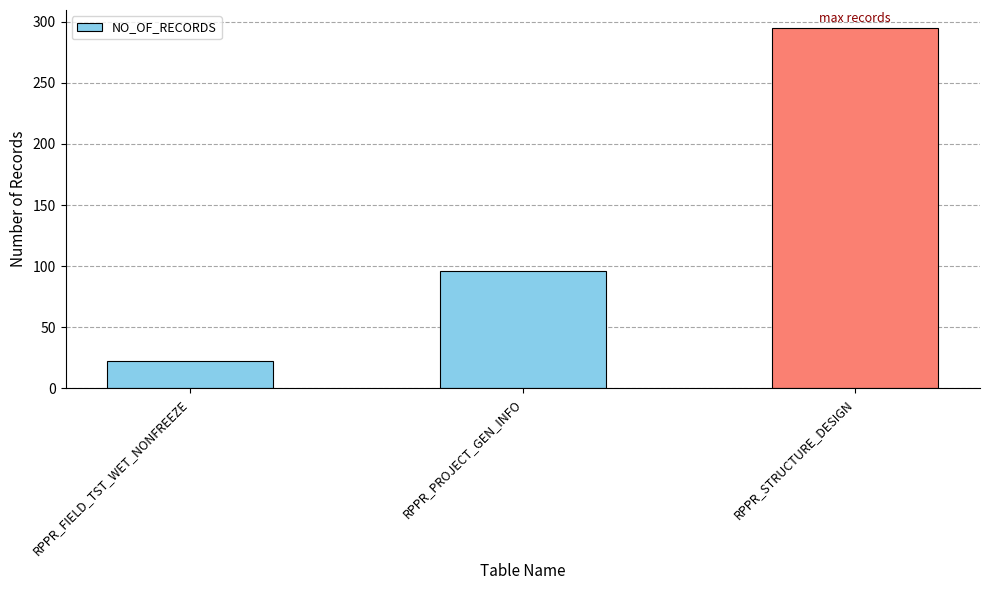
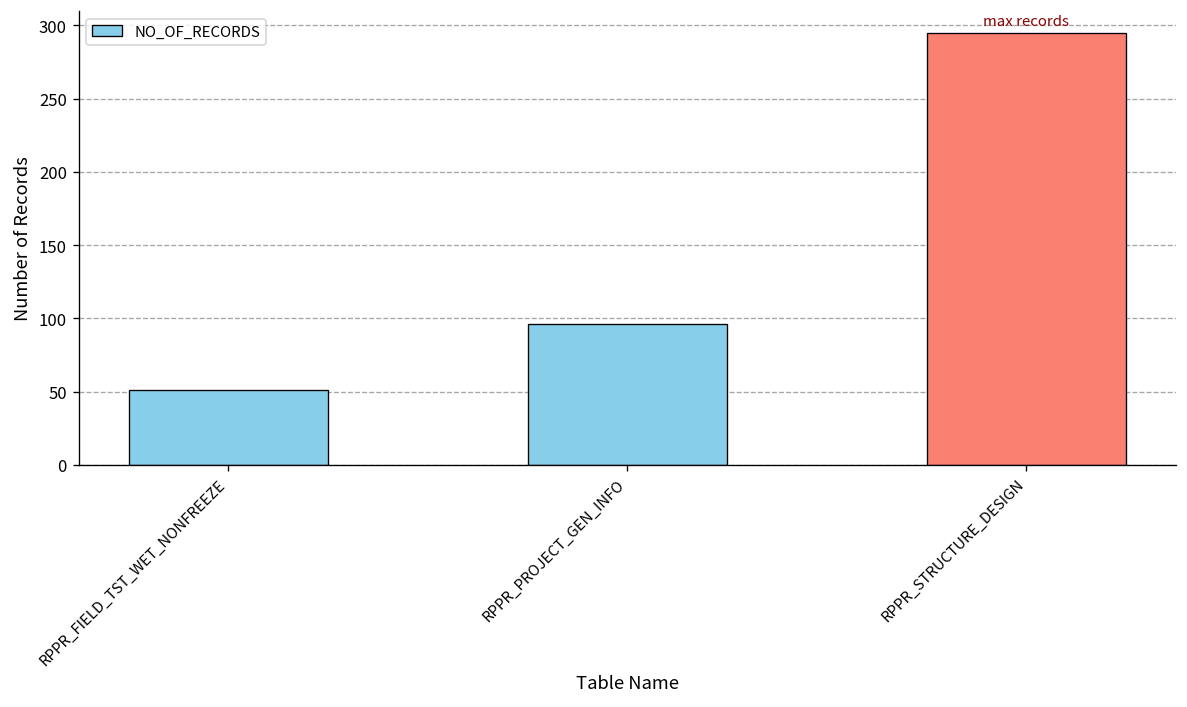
  {
-   "RPPR_FIELD_TST_WET_NONFREEZE": 22,
+   "RPPR_FIELD_TST_WET_NONFREEZE": 51,
    "RPPR_PROJECT_GEN_INFO": 96,
    "RPPR_STRUCTURE_DESIGN": 295
  }
